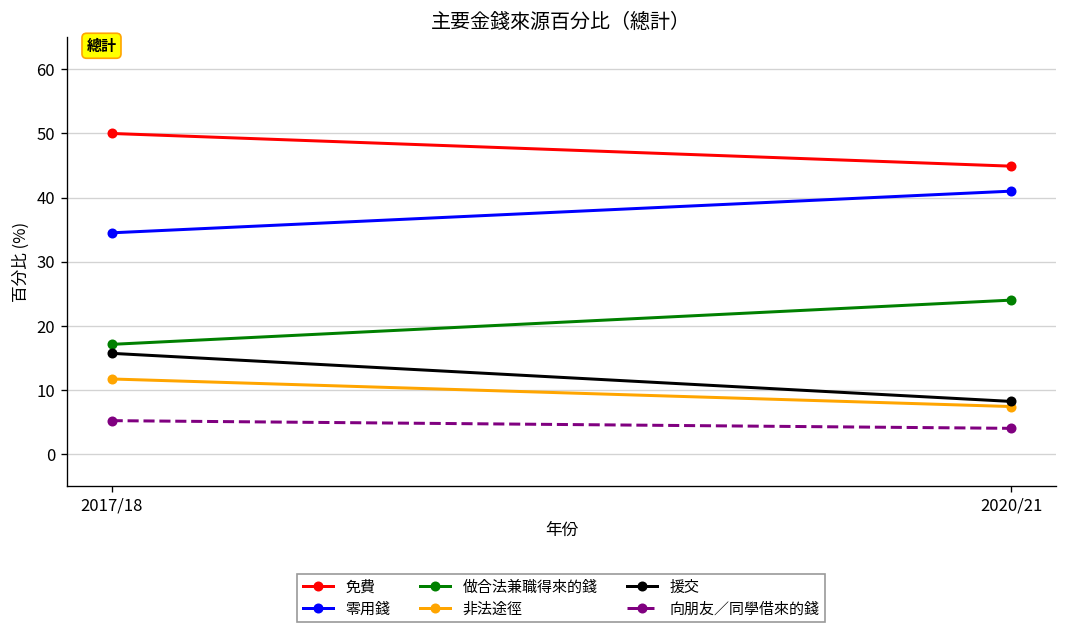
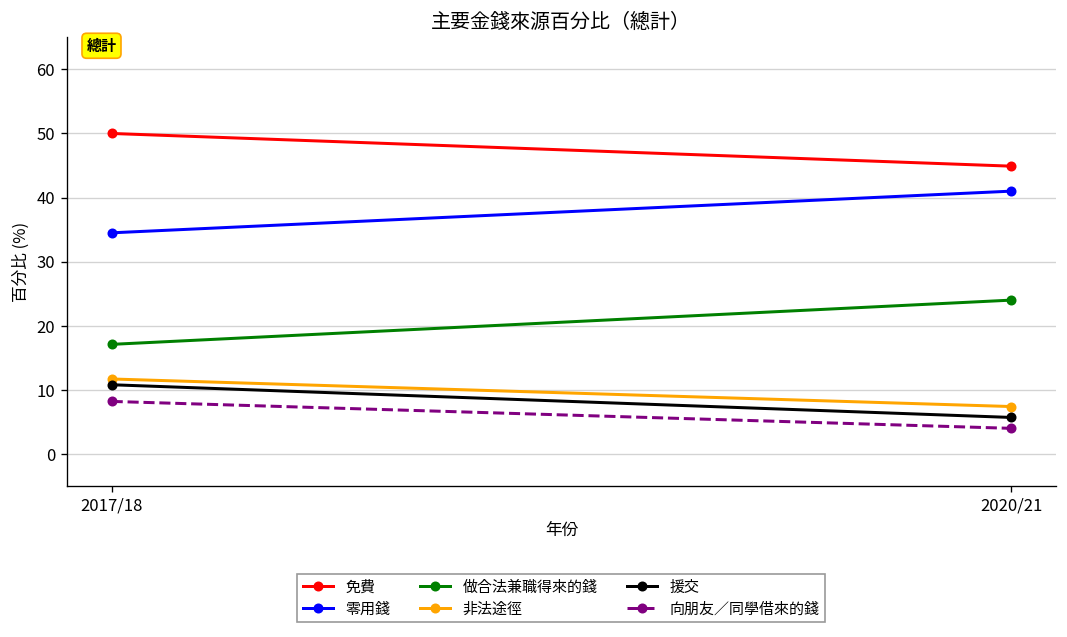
  {
    "免費": {
      "2017/18": 50,
      "2020/21": 45
    },
    "零用錢": {
      "2017/18": 35,
      "2020/21": 41
    },
    "做合法兼職得來的錢": {
      "2017/18": 17,
      "2020/21": 24
    },
    "非法途徑": {
      "2017/18": 12,
      "2020/21": 7
    },
    "援交": {
-     "2017/18": 16,
-     "2020/21": 8
+     "2017/18": 11,
+     "2020/21": 6
    },
    "向朋友／同學借來的錢": {
-     "2017/18": 5,
+     "2017/18": 8,
      "2020/21": 4
    }
  }
